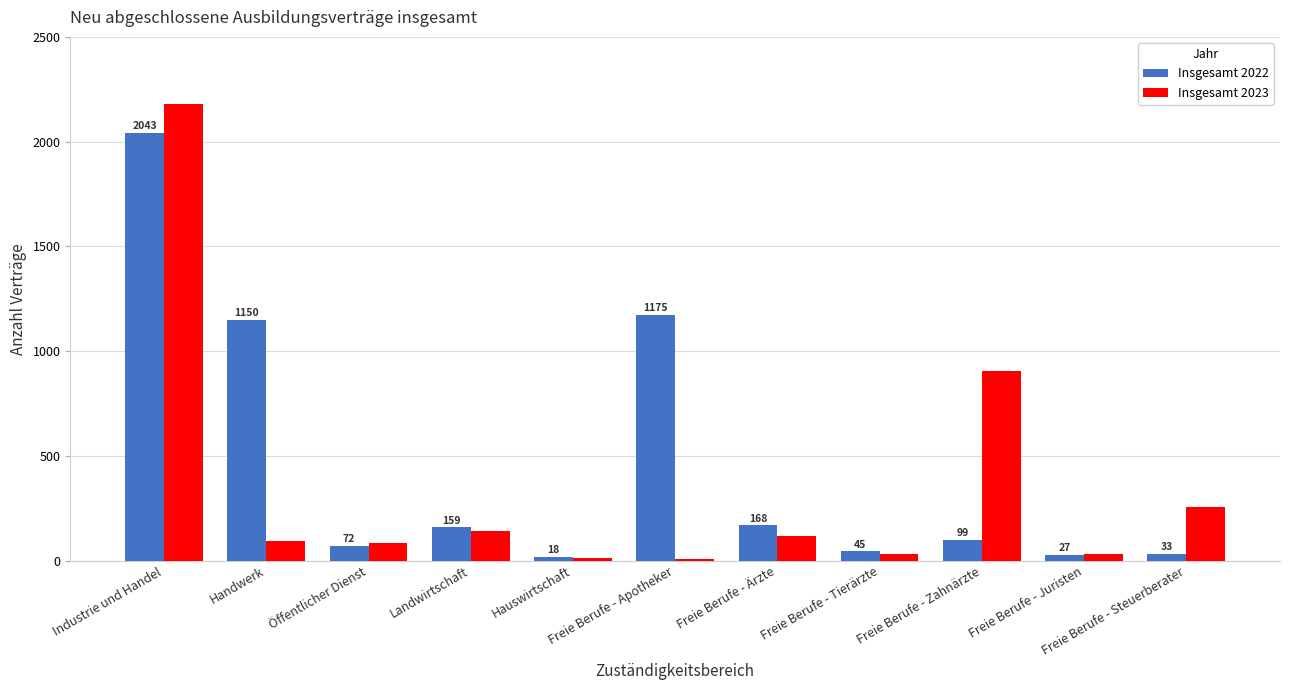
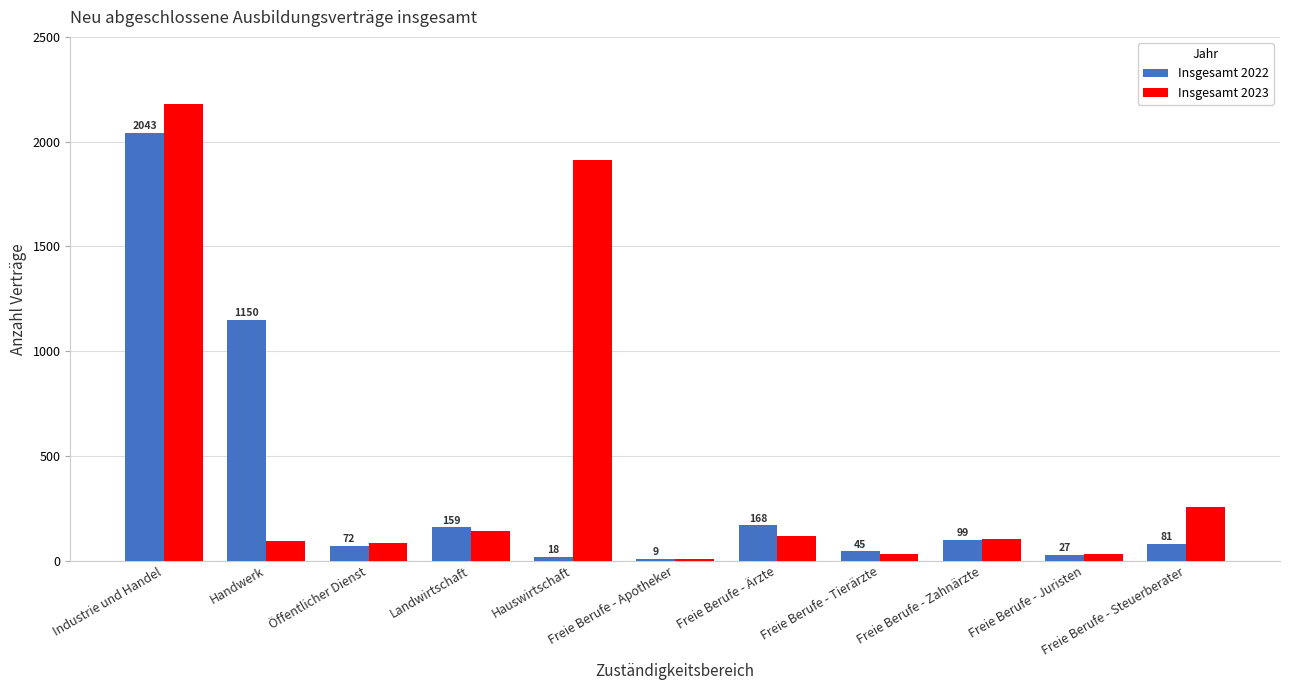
  {
    "Insgesamt 2022": {
      "Industrie und Handel": 2043,
      "Handwerk": 1150,
      "Öffentlicher Dienst": 72,
      "Landwirtschaft": 159,
      "Hauswirtschaft": 18,
-     "Freie Berufe - Apotheker": 1175,
+     "Freie Berufe - Apotheker": 9,
      "Freie Berufe - Ärzte": 168,
      "Freie Berufe - Tierärzte": 45,
      "Freie Berufe - Zahnärzte": 99,
      "Freie Berufe - Juristen": 27,
-     "Freie Berufe - Steuerberater": 33
+     "Freie Berufe - Steuerberater": 81
    },
    "Insgesamt 2023": {
      "Industrie und Handel": 2180,
      "Handwerk": 100,
      "Öffentlicher Dienst": 80,
      "Landwirtschaft": 140,
-     "Hauswirtschaft": 20,
+     "Hauswirtschaft": 1910,
      "Freie Berufe - Ärzte": 120,
      "Freie Berufe - Tierärzte": 30,
-     "Freie Berufe - Zahnärzte": 900,
+     "Freie Berufe - Zahnärzte": 100,
      "Freie Berufe - Juristen": 30,
      "Freie Berufe - Steuerberater": 260
    }
  }
